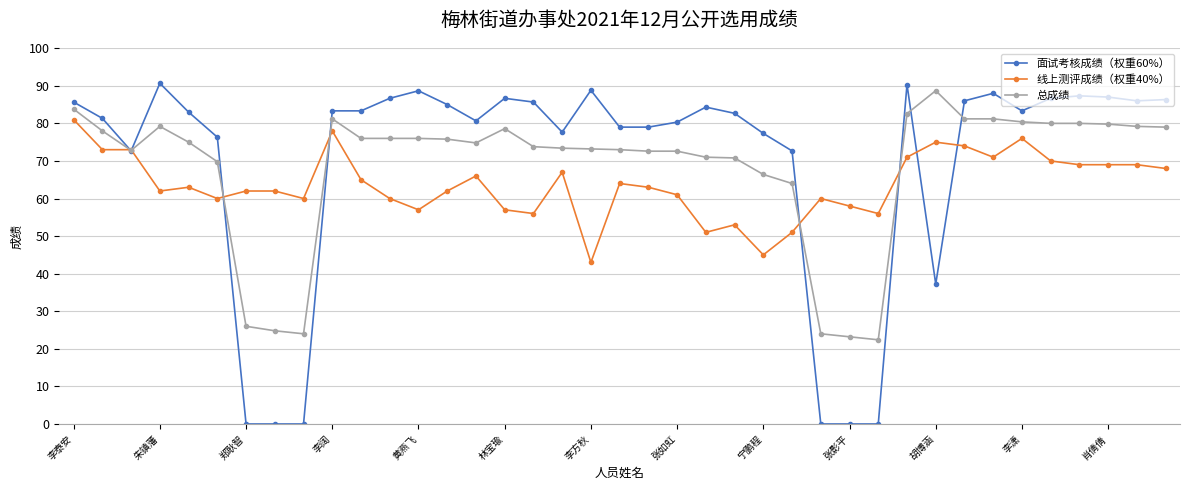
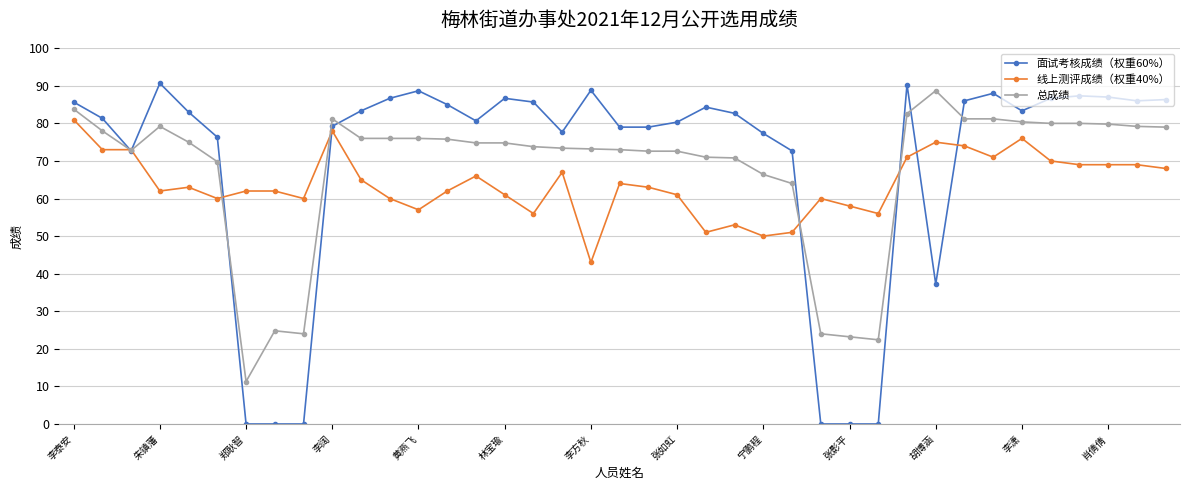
  {
    "面试考核成绩（权重60%）": {
      "李泰安": 86,
      "朱镇藩": 91,
      "郑耿智": 0,
-     "李阔": 83,
+     "李阔": 79,
      "黄燕飞": 89,
      "林宝瑜": 87,
      "李方秋": 89,
      "张如虹": 80,
      "宁鹏程": 77,
      "张影平": 0,
      "胡博涵": 37,
      "李潇": 83
    },
    "线上测评成绩（权重40%）": {
      "李泰安": 81,
      "朱镇藩": 62,
      "郑耿智": 62,
      "李阔": 78,
      "黄燕飞": 57,
-     "林宝瑜": 57,
+     "林宝瑜": 61,
      "李方秋": 43,
      "张如虹": 61,
-     "宁鹏程": 45,
+     "宁鹏程": 50,
      "张影平": 58,
      "胡博涵": 75,
      "李潇": 76,
      "肖倩倩": 69
    },
    "总成绩": {
      "李泰安": 84,
      "朱镇藩": 79,
-     "郑耿智": 26,
+     "郑耿智": 11,
      "李阔": 81,
      "黄燕飞": 76,
-     "林宝瑜": 79,
+     "林宝瑜": 75,
      "李方秋": 73,
      "张如虹": 73,
      "宁鹏程": 66,
      "张影平": 23,
      "胡博涵": 89,
      "李潇": 80,
      "肖倩倩": 80
    }
  }
